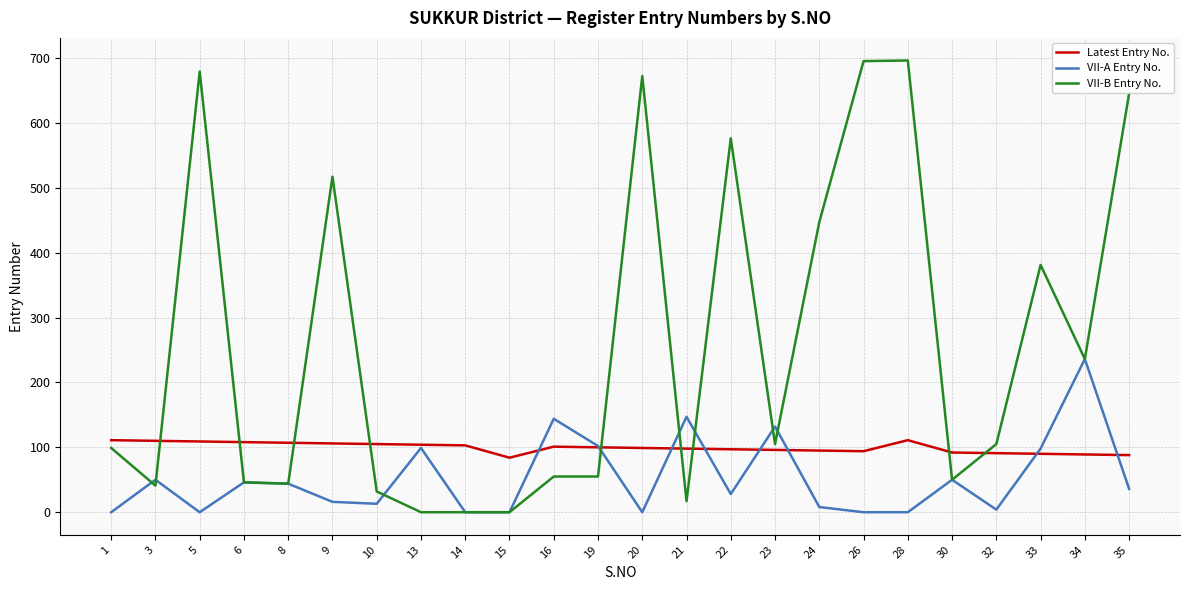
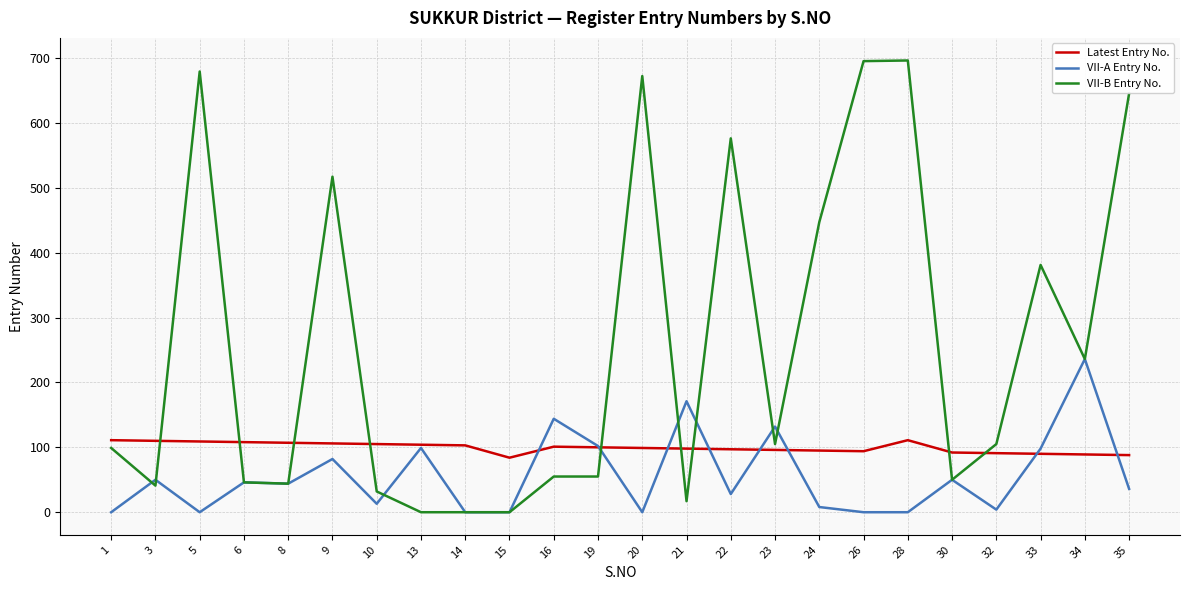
  {
    "Latest Entry No.": {
      "1": 110,
      "3": 110,
      "5": 110,
      "6": 110,
      "8": 110,
      "9": 110,
      "10": 110,
      "13": 100,
      "14": 100,
      "15": 80,
      "16": 100,
      "20": 100,
      "21": 100,
      "22": 100,
      "23": 100,
      "24": 100,
      "26": 90,
      "28": 110,
      "30": 90,
      "32": 90,
      "33": 90,
      "34": 90,
      "35": 90
    },
    "VII-A Entry No.": {
      "1": 0,
      "3": 50,
      "5": 0,
-     "9": 20,
+     "9": 80,
      "10": 10,
      "13": 100,
      "16": 140,
      "20": 0,
-     "21": 150,
+     "21": 170,
      "22": 30,
      "23": 130,
      "24": 10,
      "26": 0,
      "28": 0,
      "32": 0,
      "33": 100,
      "35": 40
    },
    "VII-B Entry No.": {
      "1": 100,
      "3": 40,
      "5": 680,
      "9": 520,
      "10": 30,
      "13": 0,
      "16": 60,
      "19": 60,
      "20": 670,
      "21": 20,
      "22": 580,
      "23": 110,
      "24": 450,
      "26": 700,
      "28": 700,
      "32": 110,
      "33": 380,
      "35": 650
    }
  }
